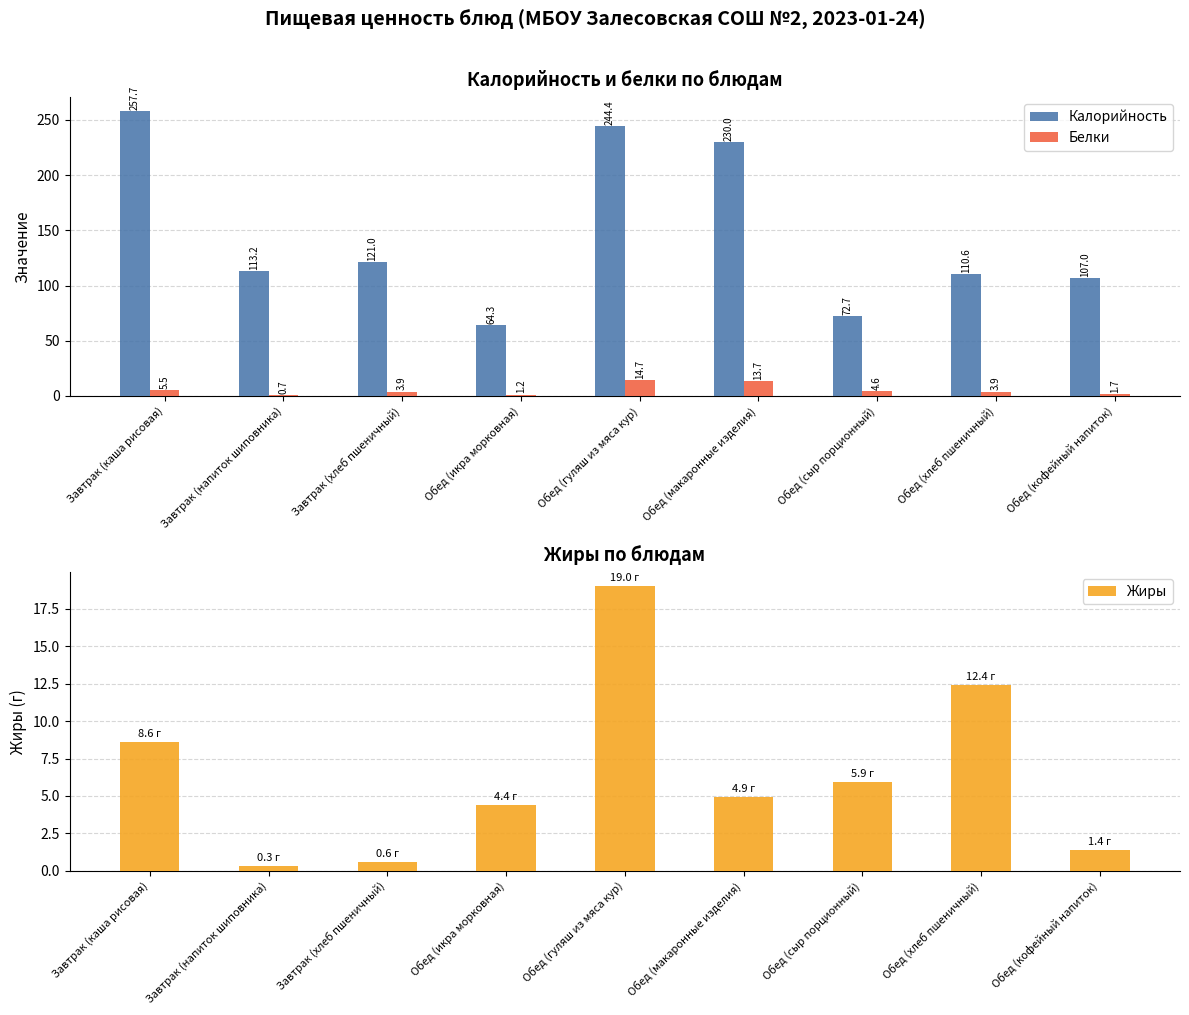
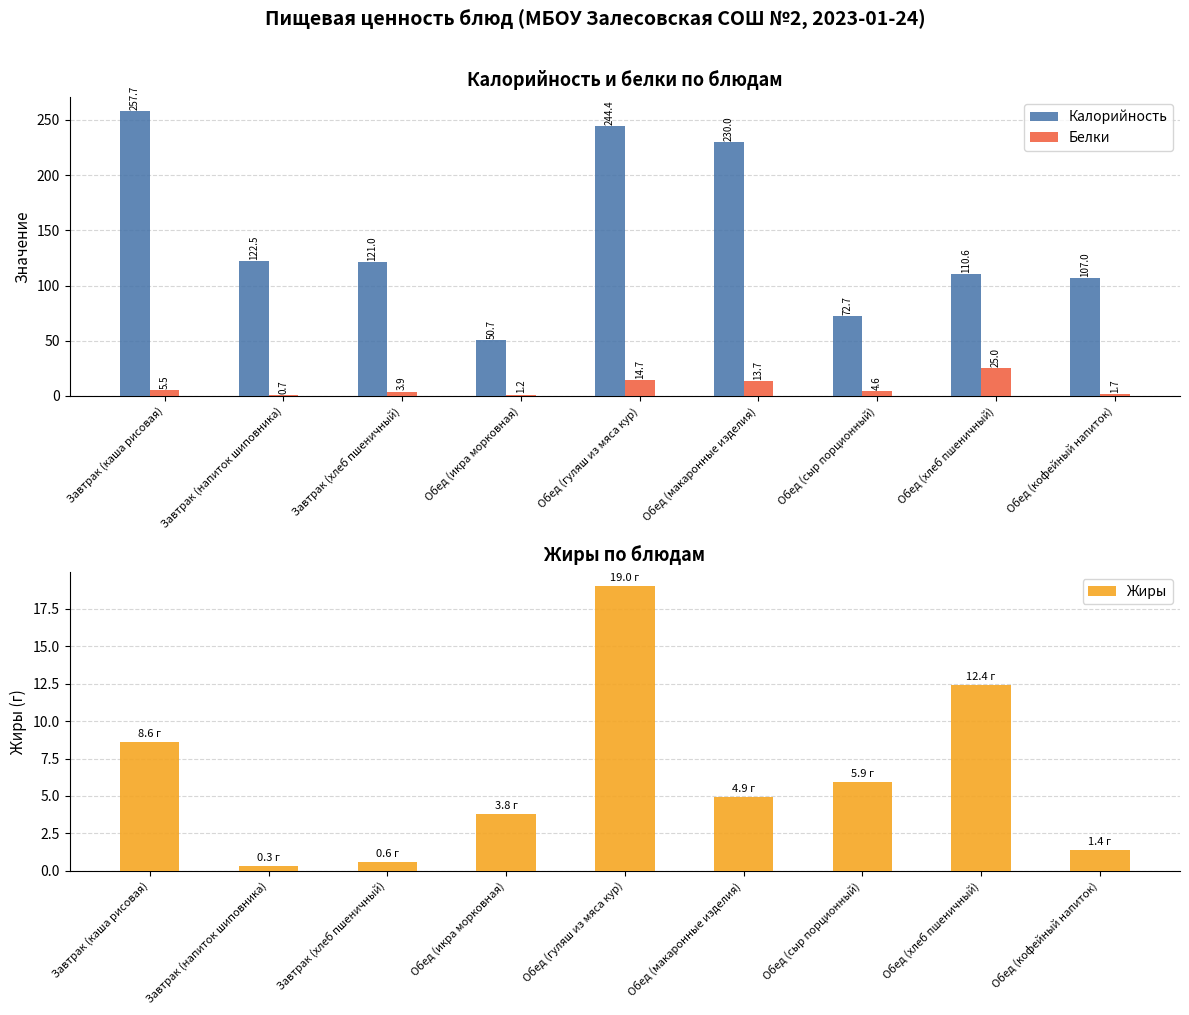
  {
    "Калорийность и белки по блюдам": {
      "Калорийность": {
        "Завтрак (каша рисовая)": 257.7,
-       "Завтрак (напиток шиповника)": 113.2,
+       "Завтрак (напиток шиповника)": 122.5,
        "Завтрак (хлеб пшеничный)": 121.0,
-       "Обед (икра морковная)": 64.3,
+       "Обед (икра морковная)": 50.7,
        "Обед (гуляш из мяса кур)": 244.4,
        "Обед (макаронные изделия)": 230.0,
        "Обед (сыр порционный)": 72.7,
        "Обед (хлеб пшеничный)": 110.6,
        "Обед (кофейный напиток)": 107.0
      },
      "Белки": {
        "Завтрак (каша рисовая)": 5.5,
        "Завтрак (напиток шиповника)": 0.7,
        "Завтрак (хлеб пшеничный)": 3.9,
        "Обед (икра морковная)": 1.2,
        "Обед (гуляш из мяса кур)": 14.7,
        "Обед (макаронные изделия)": 13.7,
        "Обед (сыр порционный)": 4.6,
-       "Обед (хлеб пшеничный)": 3.9,
+       "Обед (хлеб пшеничный)": 25.0,
        "Обед (кофейный напиток)": 1.7
      }
    },
    "Жиры по блюдам": {
      "Завтрак (каша рисовая)": 8.6,
      "Завтрак (напиток шиповника)": 0.3,
      "Завтрак (хлеб пшеничный)": 0.6,
-     "Обед (икра морковная)": 4.4,
+     "Обед (икра морковная)": 3.8,
      "Обед (гуляш из мяса кур)": 19.0,
      "Обед (макаронные изделия)": 4.9,
      "Обед (сыр порционный)": 5.9,
      "Обед (хлеб пшеничный)": 12.4,
      "Обед (кофейный напиток)": 1.4
    }
  }
